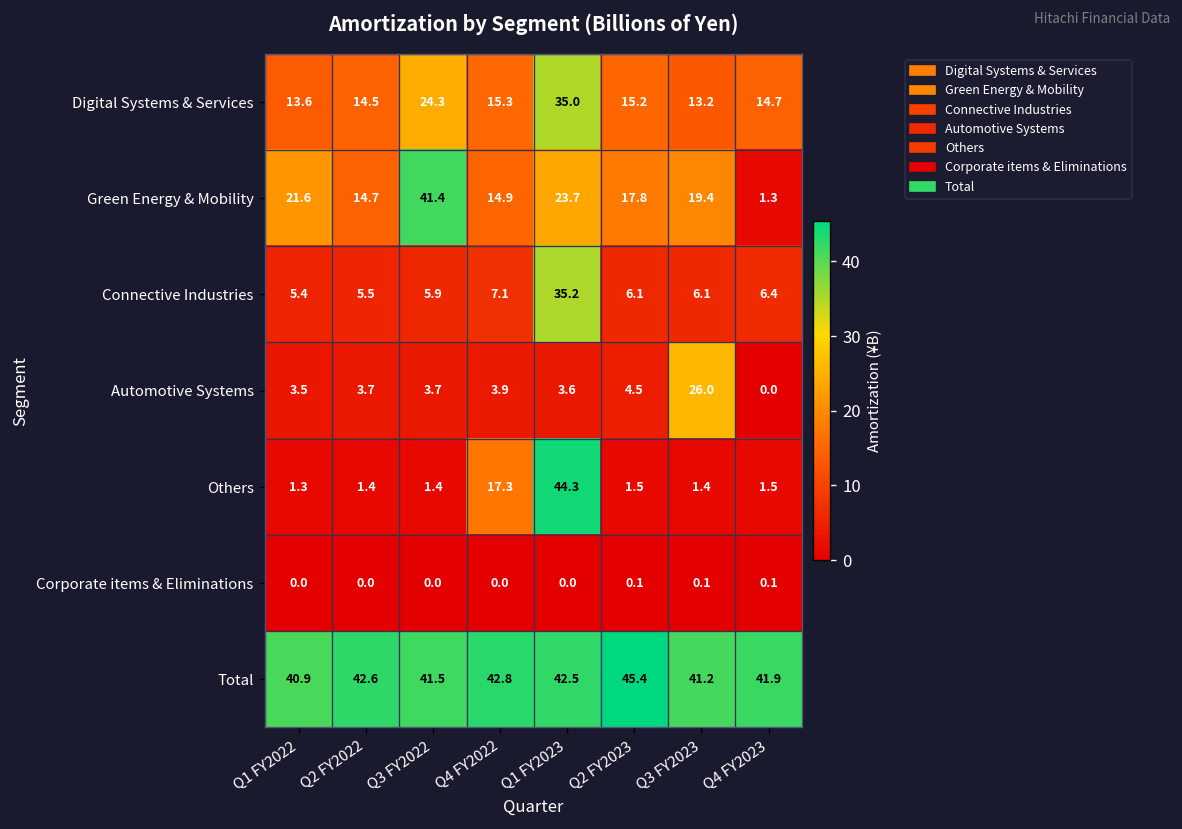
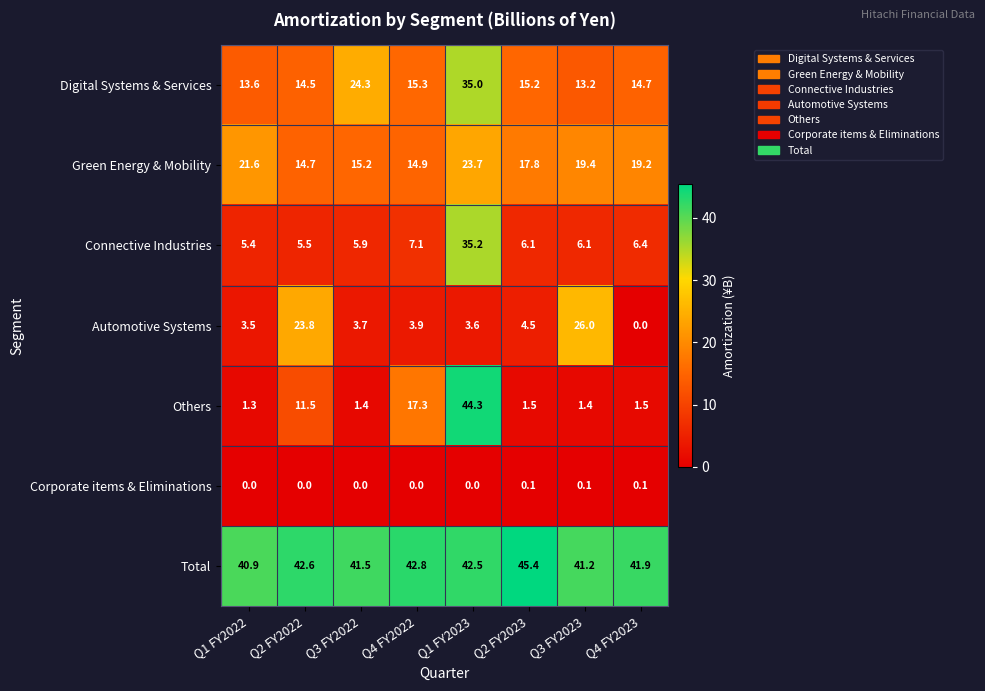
  {
    "Digital Systems & Services": {
      "Q1 FY2022": 13.6,
      "Q2 FY2022": 14.5,
      "Q3 FY2022": 24.3,
      "Q4 FY2022": 15.3,
      "Q1 FY2023": 35.0,
      "Q2 FY2023": 15.2,
      "Q3 FY2023": 13.2,
      "Q4 FY2023": 14.7
    },
    "Green Energy & Mobility": {
      "Q1 FY2022": 21.6,
      "Q2 FY2022": 14.7,
-     "Q3 FY2022": 41.4,
+     "Q3 FY2022": 15.2,
      "Q4 FY2022": 14.9,
      "Q1 FY2023": 23.7,
      "Q2 FY2023": 17.8,
      "Q3 FY2023": 19.4,
-     "Q4 FY2023": 1.3
+     "Q4 FY2023": 19.2
    },
    "Connective Industries": {
      "Q1 FY2022": 5.4,
      "Q2 FY2022": 5.5,
      "Q3 FY2022": 5.9,
      "Q4 FY2022": 7.1,
      "Q1 FY2023": 35.2,
      "Q2 FY2023": 6.1,
      "Q3 FY2023": 6.1,
      "Q4 FY2023": 6.4
    },
    "Automotive Systems": {
      "Q1 FY2022": 3.5,
-     "Q2 FY2022": 3.7,
+     "Q2 FY2022": 23.8,
      "Q3 FY2022": 3.7,
      "Q4 FY2022": 3.9,
      "Q1 FY2023": 3.6,
      "Q2 FY2023": 4.5,
      "Q3 FY2023": 26.0,
      "Q4 FY2023": 0.0
    },
    "Others": {
      "Q1 FY2022": 1.3,
-     "Q2 FY2022": 1.4,
+     "Q2 FY2022": 11.5,
      "Q3 FY2022": 1.4,
      "Q4 FY2022": 17.3,
      "Q1 FY2023": 44.3,
      "Q2 FY2023": 1.5,
      "Q3 FY2023": 1.4,
      "Q4 FY2023": 1.5
    },
    "Corporate items & Eliminations": {
      "Q1 FY2022": 0.0,
      "Q2 FY2022": 0.0,
      "Q3 FY2022": 0.0,
      "Q4 FY2022": 0.0,
      "Q1 FY2023": 0.0,
      "Q2 FY2023": 0.1,
      "Q3 FY2023": 0.1,
      "Q4 FY2023": 0.1
    },
    "Total": {
      "Q1 FY2022": 40.9,
      "Q2 FY2022": 42.6,
      "Q3 FY2022": 41.5,
      "Q4 FY2022": 42.8,
      "Q1 FY2023": 42.5,
      "Q2 FY2023": 45.4,
      "Q3 FY2023": 41.2,
      "Q4 FY2023": 41.9
    }
  }
